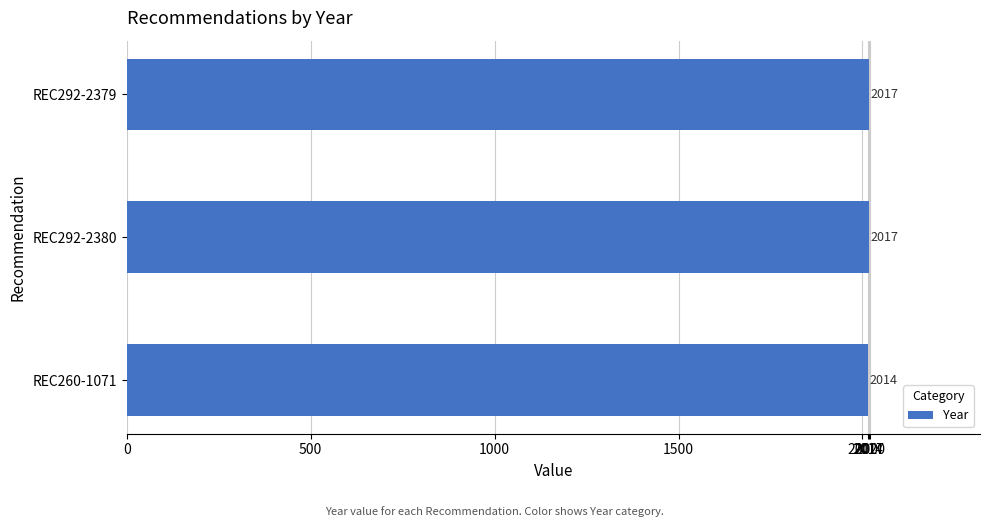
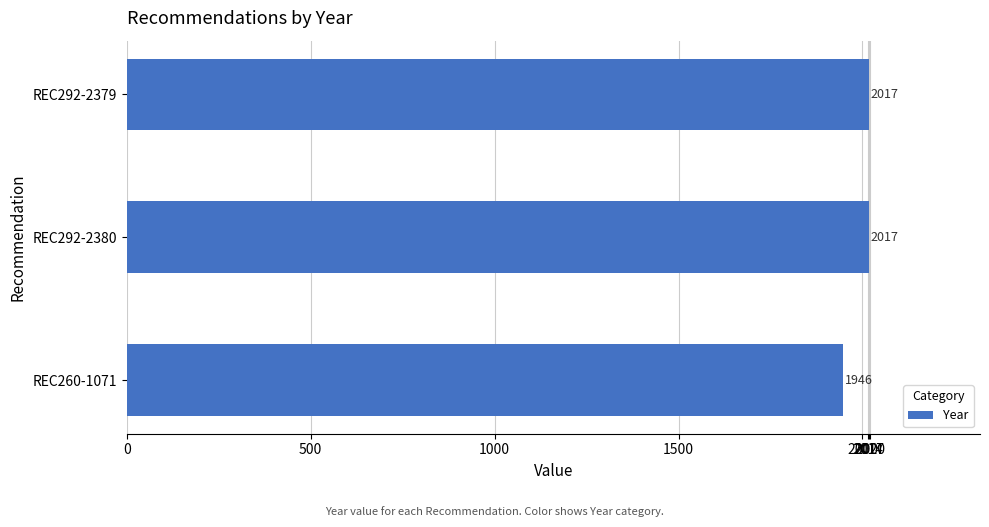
  {
    "REC292-2379": 2017,
    "REC292-2380": 2017,
-   "REC260-1071": 2014
+   "REC260-1071": 1946
  }
